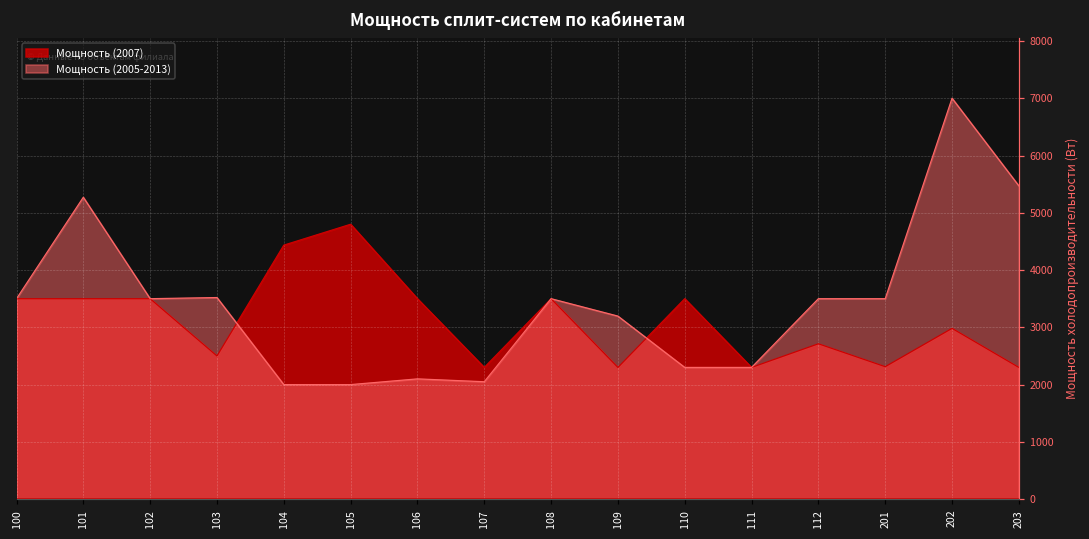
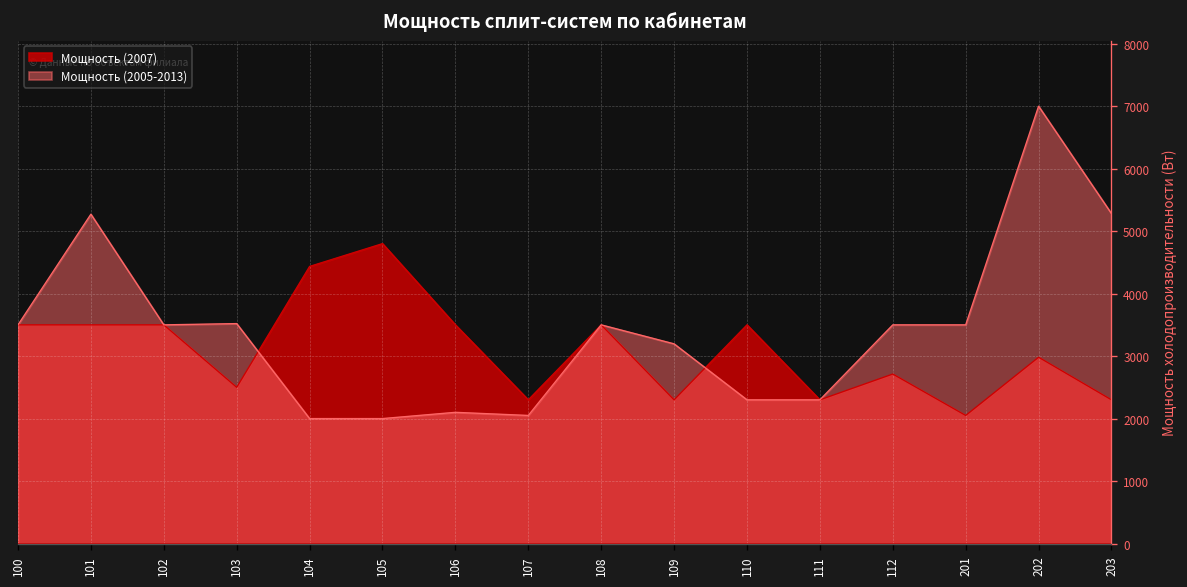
  {
    "Мощность (2007)": {
      "101": 3500,
      "103": 2500,
      "104": 4400,
      "105": 4800,
      "106": 3500,
      "107": 2300,
      "109": 2300,
      "110": 3500,
      "112": 2700,
-     "201": 2300,
+     "201": 2100,
      "202": 3000,
      "203": 2300
    },
    "Мощность (2005-2013)": {
      "101": 5300,
      "103": 3500,
      "104": 2000,
      "105": 2000,
      "106": 2100,
      "107": 2100,
      "109": 3200,
      "110": 2300,
      "112": 3500,
      "201": 3500,
      "202": 7000,
-     "203": 5500
+     "203": 5300
    }
  }
